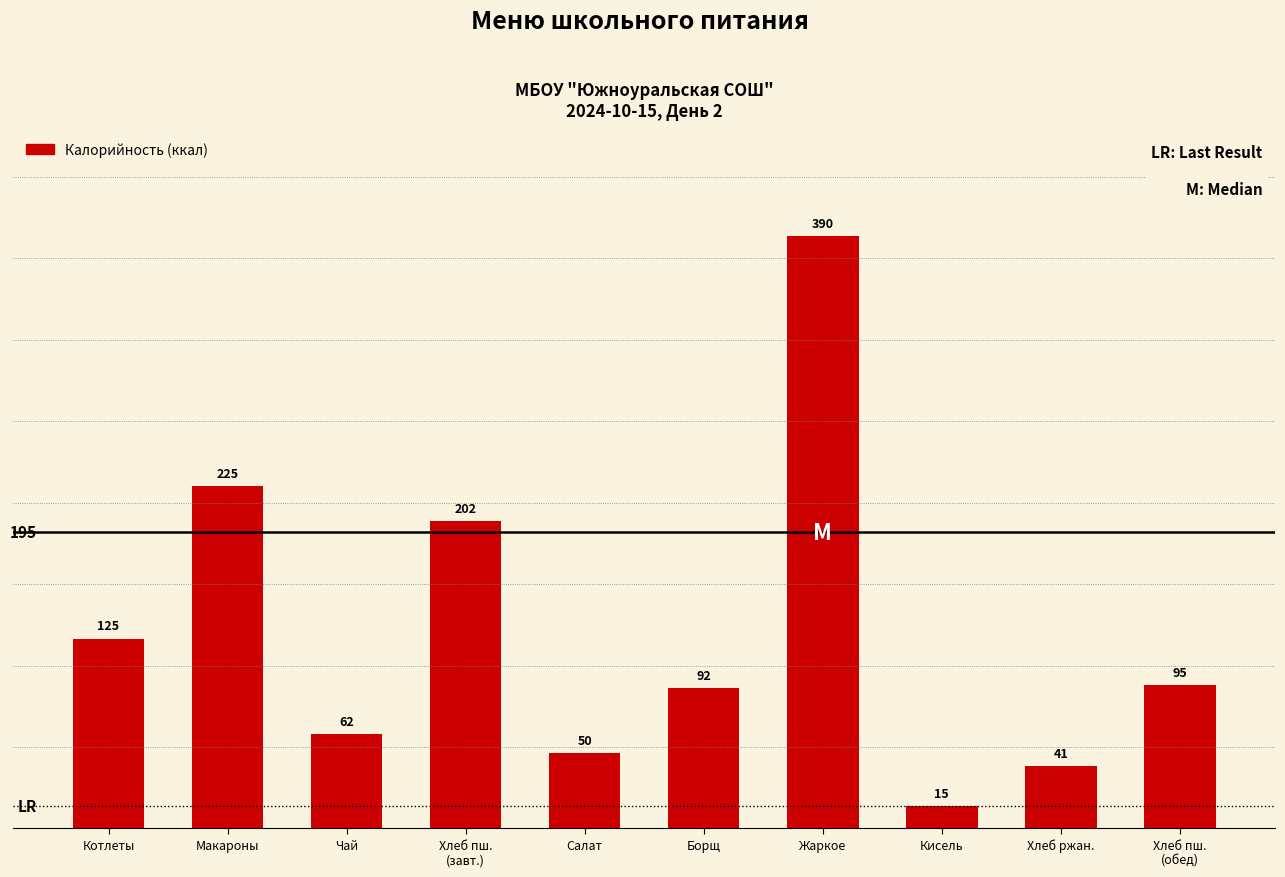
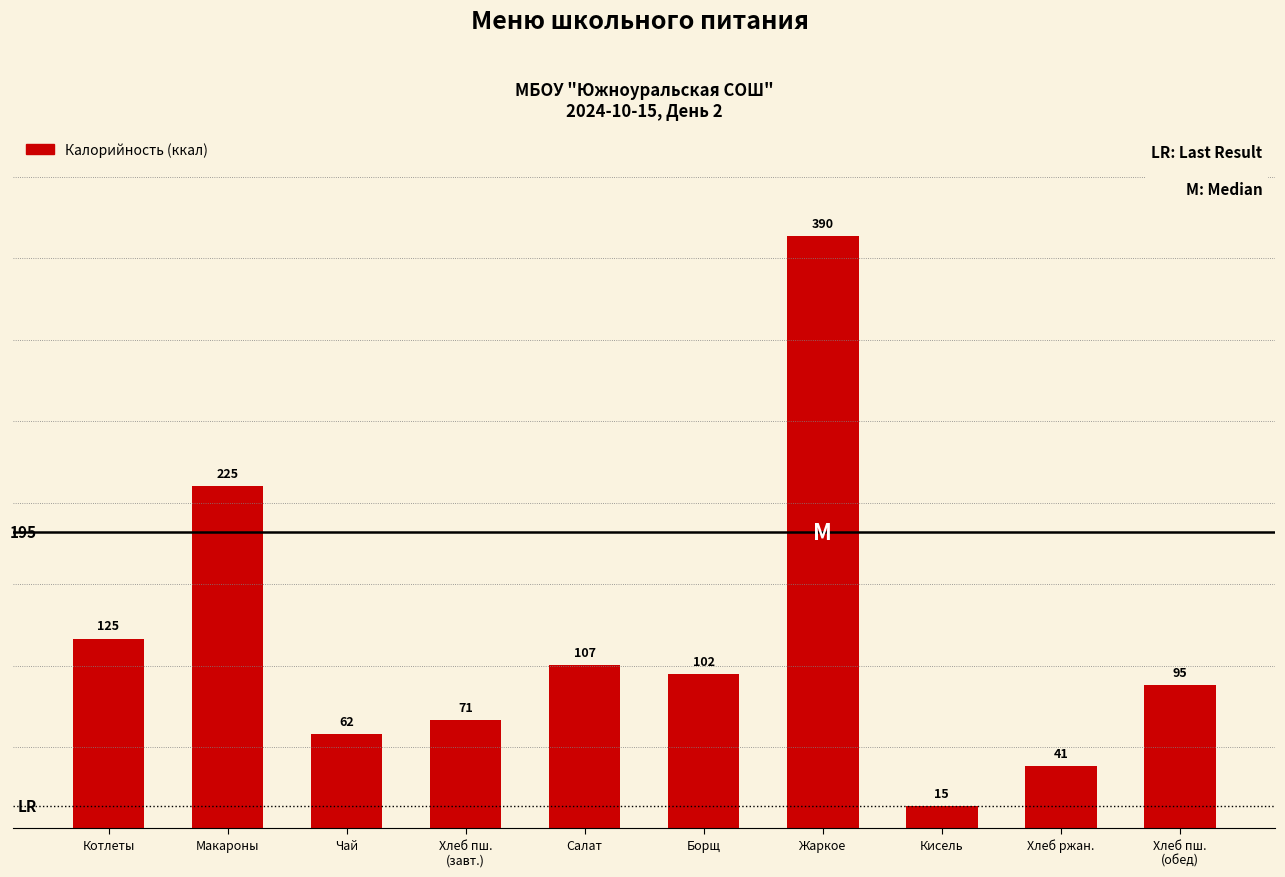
  {
    "Котлеты": 125,
    "Макароны": 225,
    "Чай": 62,
-   "Хлеб пш. (завт.)": 202,
-   "Салат": 50,
-   "Борщ": 92,
+   "Хлеб пш. (завт.)": 71,
+   "Салат": 107,
+   "Борщ": 102,
    "Жаркое": 390,
    "Кисель": 15,
    "Хлеб ржан.": 41,
    "Хлеб пш. (обед)": 95
  }
